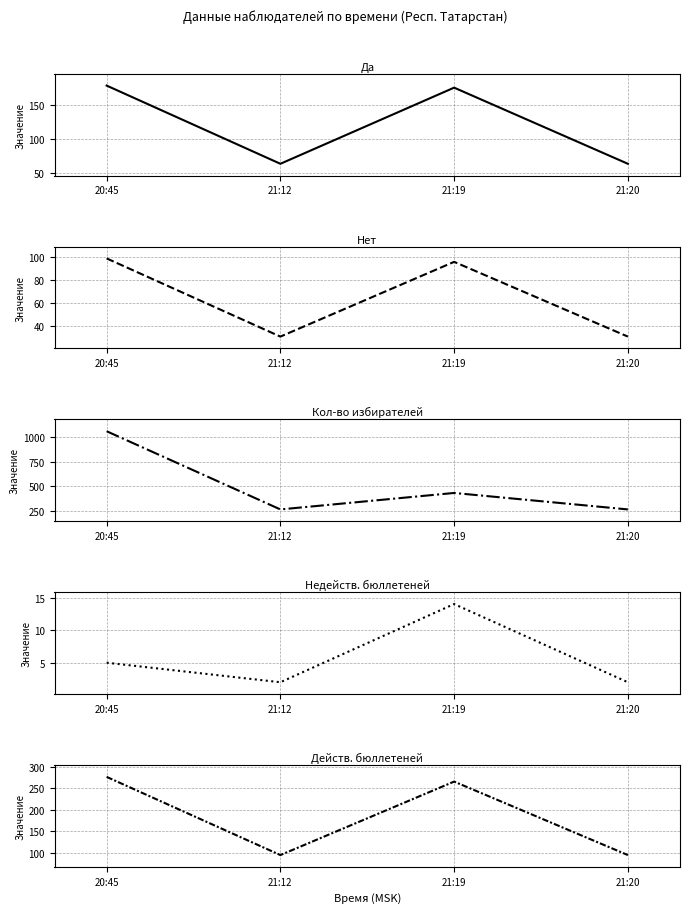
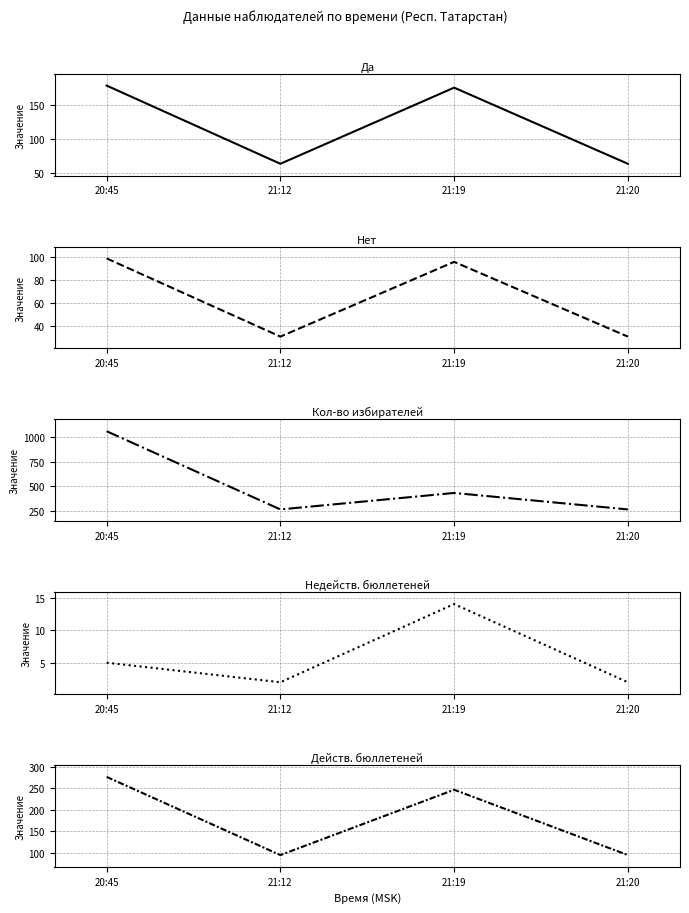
  {
    "Да": {
      "20:45": 180,
      "21:12": 60,
      "21:19": 180,
      "21:20": 60
    },
    "Нет": {
      "20:45": 99,
      "21:12": 31,
      "21:19": 96,
      "21:20": 31
    },
    "Кол-во избирателей": {
      "20:45": 1100,
      "21:12": 300,
      "21:19": 400,
      "21:20": 300
    },
    "Недейств. бюллетеней": {
      "20:45": 5,
      "21:12": 2,
      "21:19": 14,
      "21:20": 2
    },
    "Действ. бюллетеней": {
      "20:45": 280,
      "21:12": 100,
-     "21:19": 270,
+     "21:19": 250,
      "21:20": 100
    }
  }
